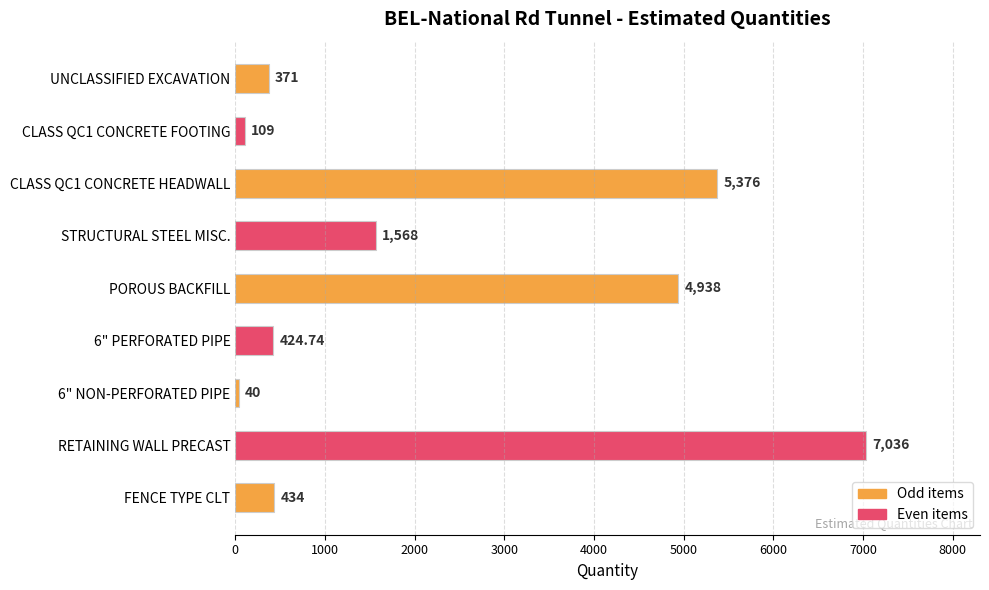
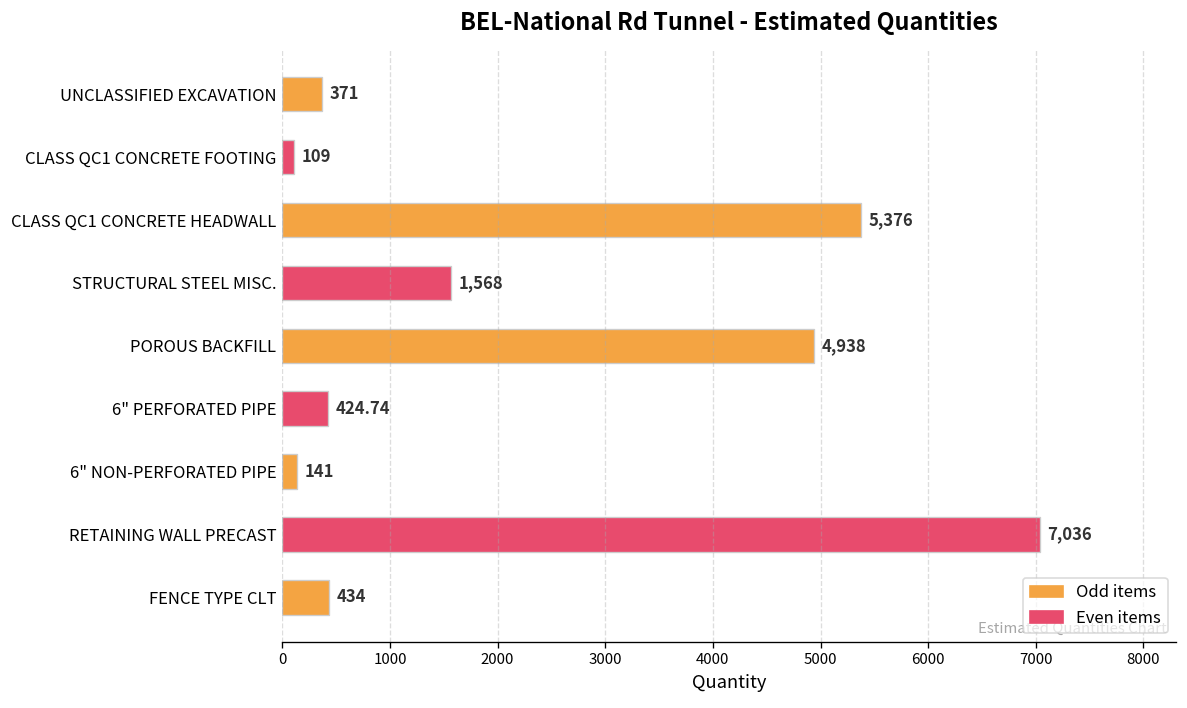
  {
    "UNCLASSIFIED EXCAVATION": "371",
    "CLASS QC1 CONCRETE FOOTING": "109",
    "CLASS QC1 CONCRETE HEADWALL": "5,376",
    "STRUCTURAL STEEL MISC.": "1,568",
    "POROUS BACKFILL": "4,938",
    "6\" PERFORATED PIPE": "424.74",
-   "6\" NON-PERFORATED PIPE": "40",
+   "6\" NON-PERFORATED PIPE": "141",
    "RETAINING WALL PRECAST": "7,036",
    "FENCE TYPE CLT": "434"
  }
